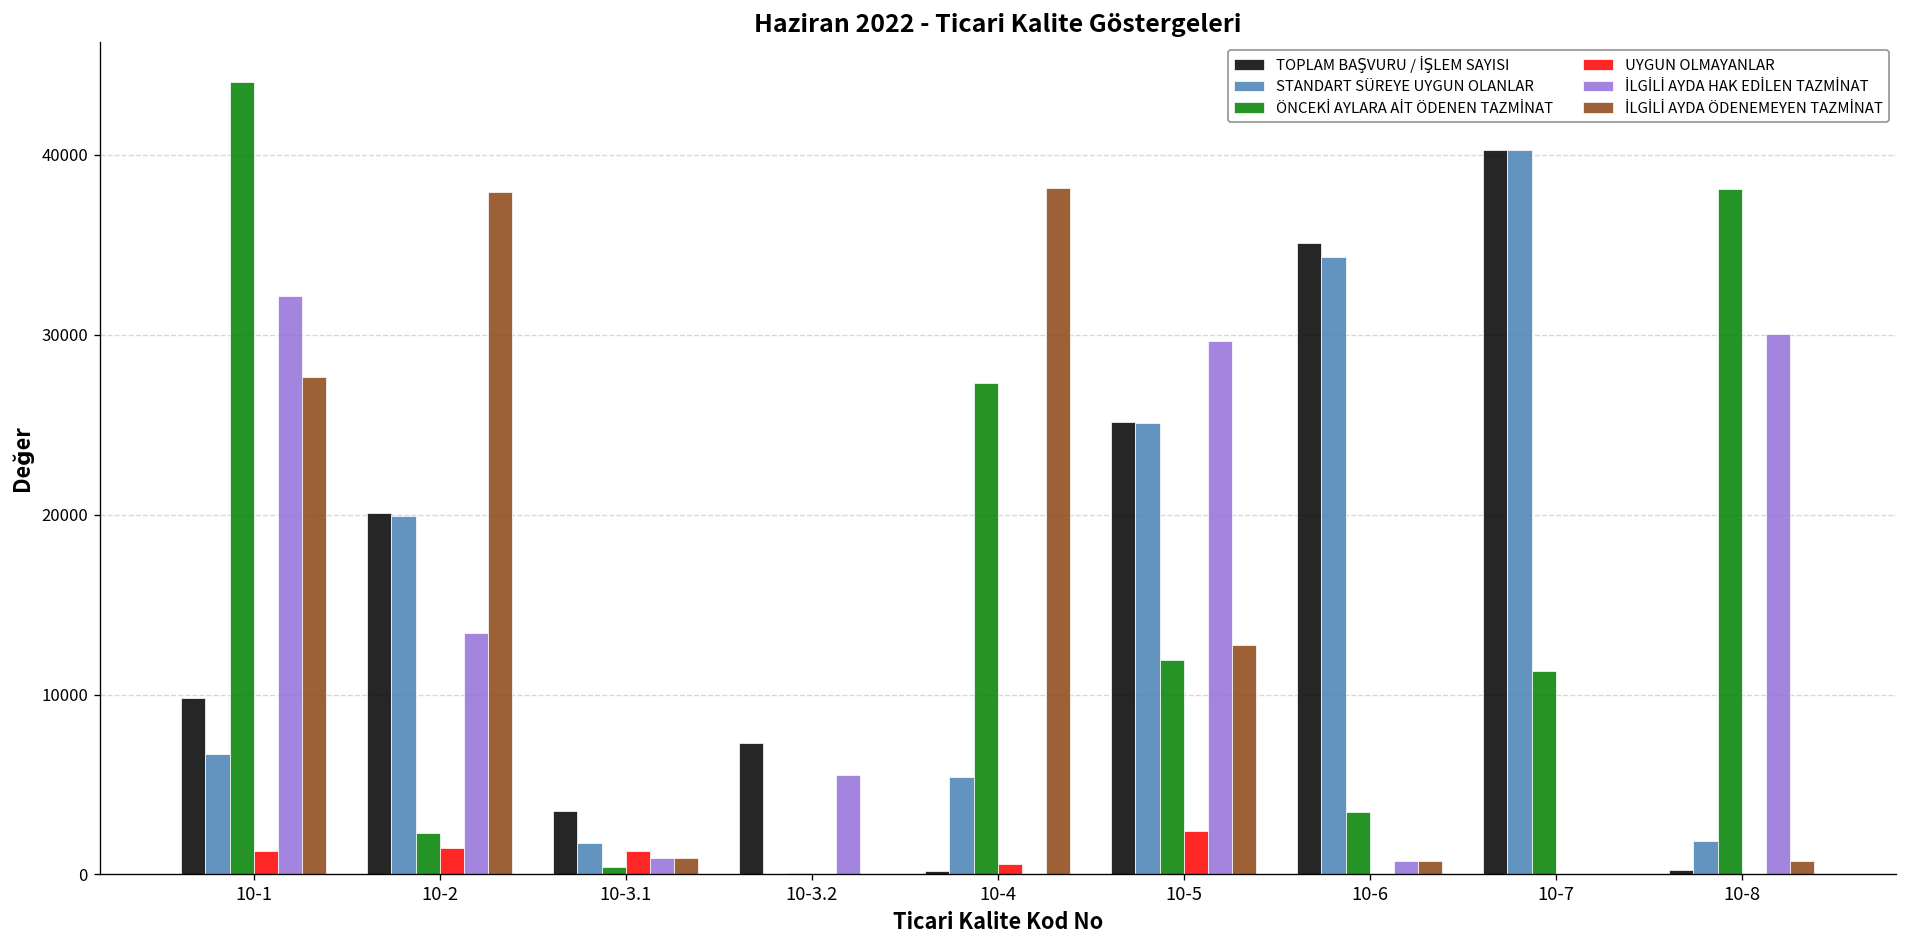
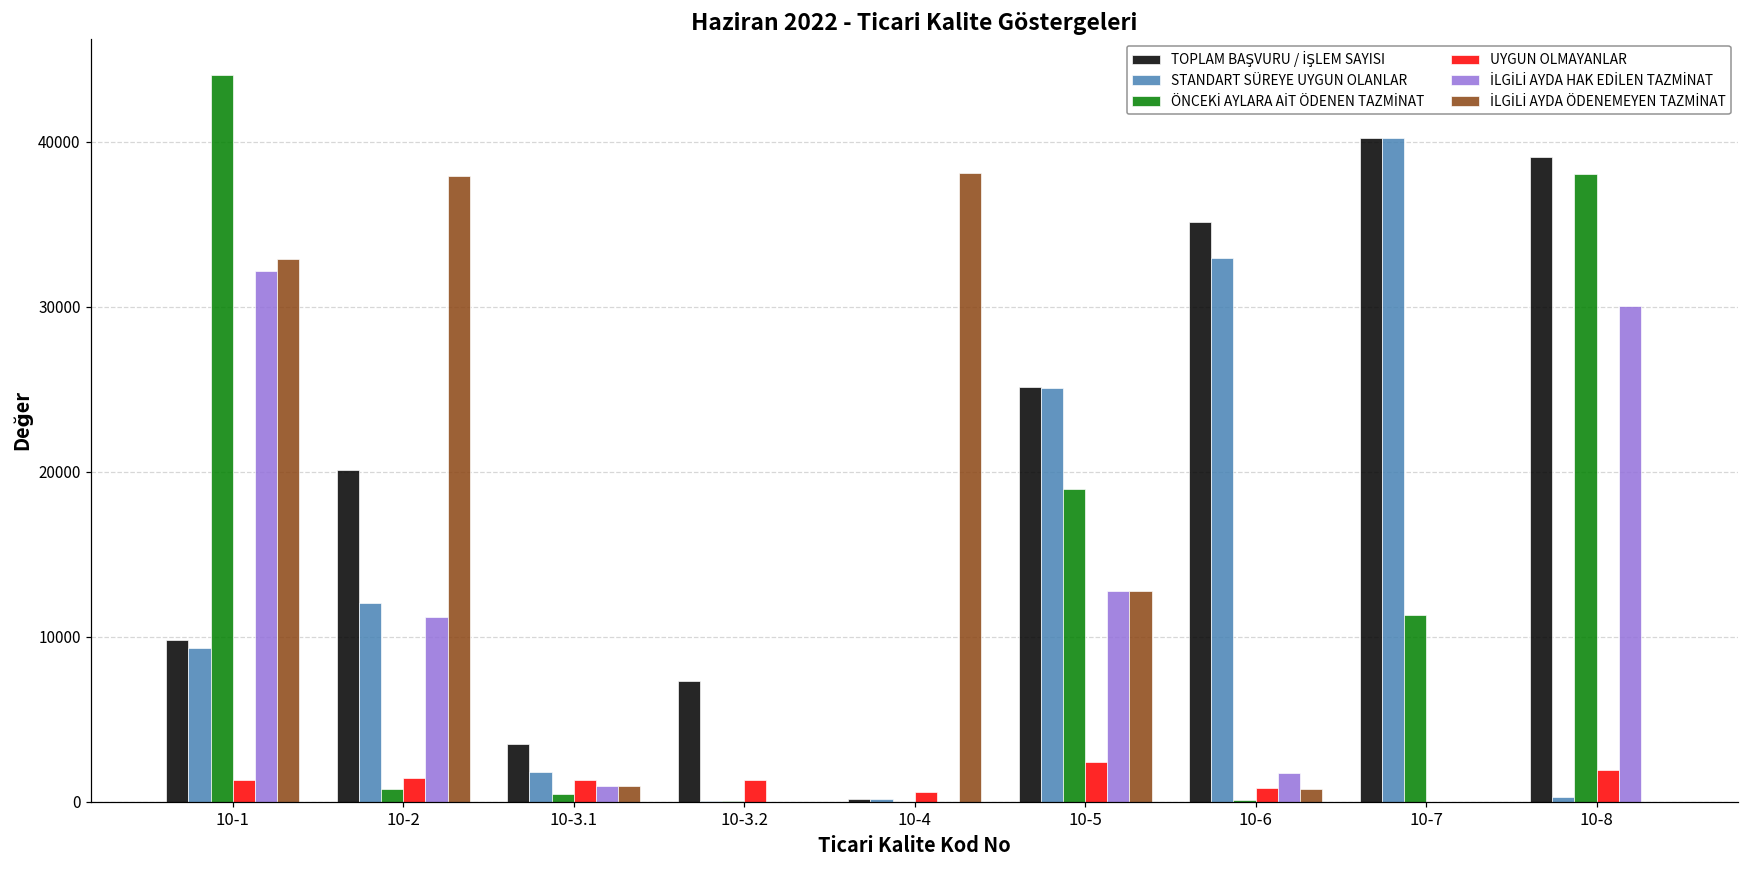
  {
    "TOPLAM BAŞVURU / İŞLEM SAYISI": {
      "10-1": 9800,
      "10-2": 20100,
      "10-3.1": 3500,
      "10-3.2": 7300,
      "10-4": 200,
      "10-5": 25100,
      "10-6": 35100,
      "10-7": 40300,
-     "10-8": 300
+     "10-8": 39100
    },
    "STANDART SÜREYE UYGUN OLANLAR": {
-     "10-1": 6700,
-     "10-2": 19900,
+     "10-1": 9300,
+     "10-2": 12000,
      "10-3.1": 1800,
-     "10-4": 5400,
+     "10-4": 200,
      "10-5": 25100,
-     "10-6": 34300,
+     "10-6": 33000,
      "10-7": 40300,
-     "10-8": 1900
+     "10-8": 300
    },
    "ÖNCEKİ AYLARA AİT ÖDENEN TAZMİNAT": {
      "10-1": 44000,
-     "10-2": 2300,
+     "10-2": 800,
      "10-3.1": 400,
-     "10-4": 27300,
-     "10-5": 11900,
-     "10-6": 3500,
+     "10-4": 0,
+     "10-5": 19000,
+     "10-6": 100,
      "10-7": 11300,
      "10-8": 38100
    },
    "UYGUN OLMAYANLAR": {
      "10-1": 1300,
      "10-2": 1500,
      "10-3.1": 1300,
-     "10-3.2": 0,
+     "10-3.2": 1300,
      "10-4": 600,
      "10-5": 2400,
-     "10-6": 0,
+     "10-6": 800,
      "10-7": 0,
-     "10-8": 0
+     "10-8": 1900
    },
    "İLGİLİ AYDA HAK EDİLEN TAZMİNAT": {
      "10-1": 32100,
-     "10-2": 13400,
+     "10-2": 11200,
      "10-3.1": 900,
-     "10-3.2": 5500,
+     "10-3.2": 0,
      "10-4": 0,
-     "10-5": 29600,
-     "10-6": 800,
+     "10-5": 12800,
+     "10-6": 1800,
      "10-7": 0,
      "10-8": 30000
    },
    "İLGİLİ AYDA ÖDENEMEYEN TAZMİNAT": {
-     "10-1": 27600,
+     "10-1": 32900,
      "10-2": 37900,
      "10-3.1": 900,
      "10-3.2": 0,
      "10-4": 38100,
      "10-5": 12800,
      "10-6": 800,
      "10-7": 0,
-     "10-8": 700
+     "10-8": 0
    }
  }
